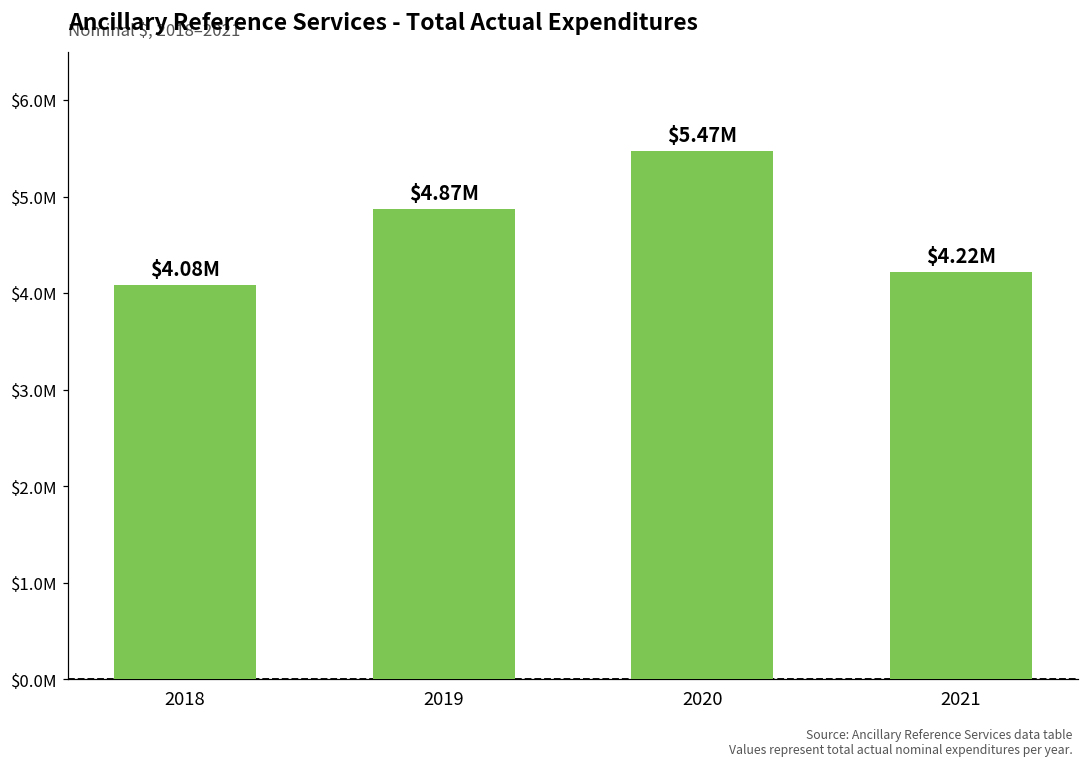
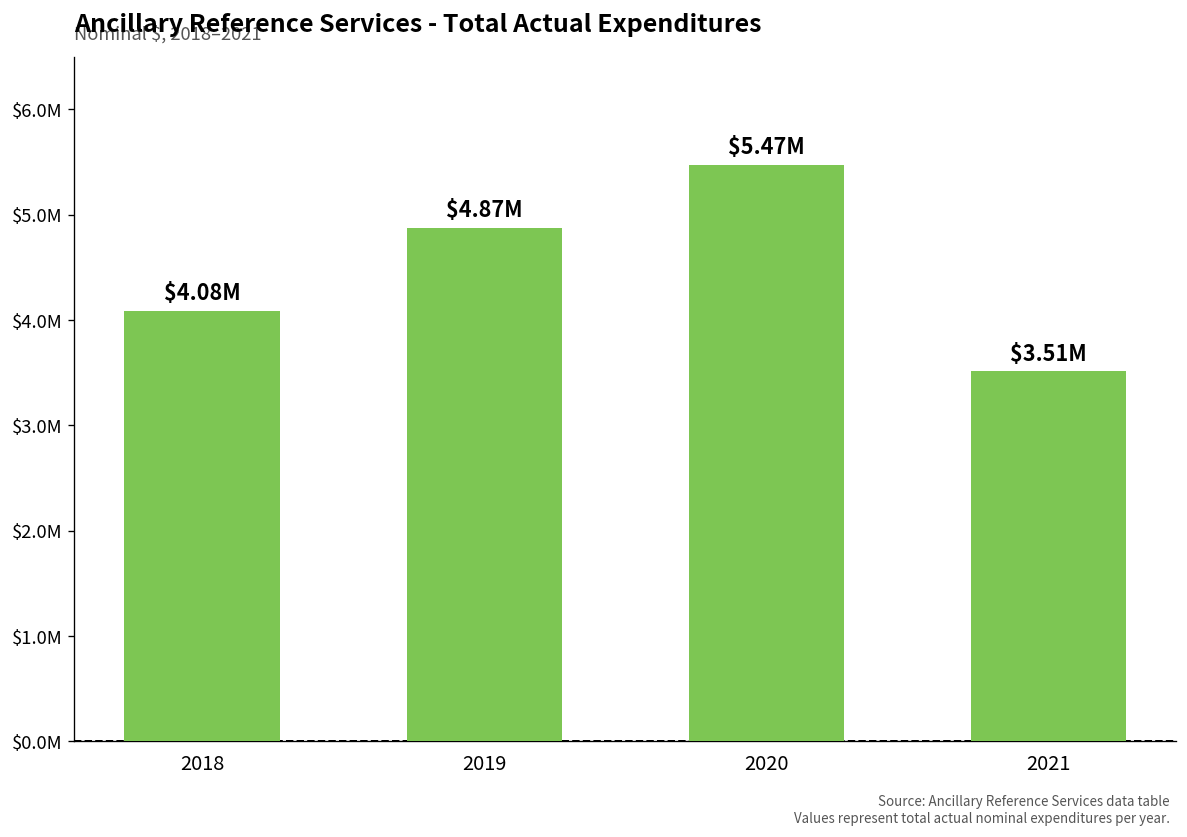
  {
    "2018": "$4.08M",
    "2019": "$4.87M",
    "2020": "$5.47M",
-   "2021": "$4.22M"
+   "2021": "$3.51M"
  }
